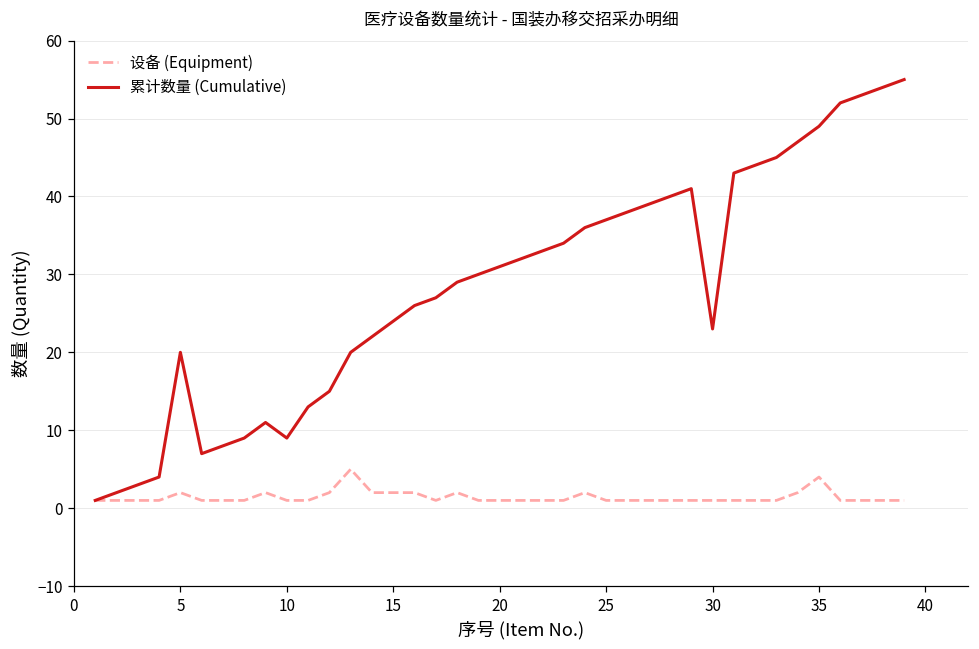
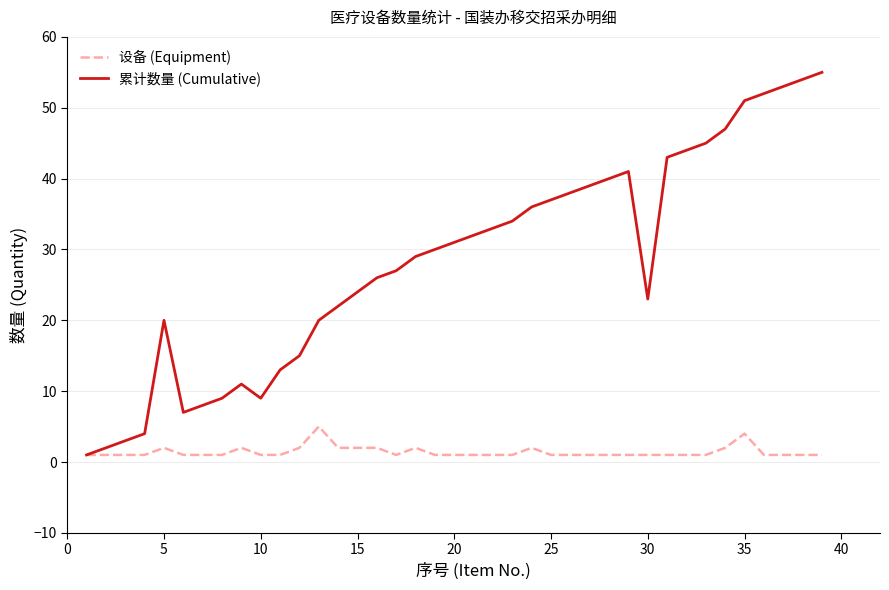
  {
    "设备 (Equipment)": {
      "5": 2,
      "10": 1,
      "15": 2,
      "20": 1,
      "25": 1,
      "30": 1,
      "35": 4
    },
    "累计数量 (Cumulative)": {
      "5": 20,
      "10": 9,
      "15": 24,
      "20": 31,
      "25": 37,
      "30": 23,
-     "35": 49
+     "35": 51
    }
  }
